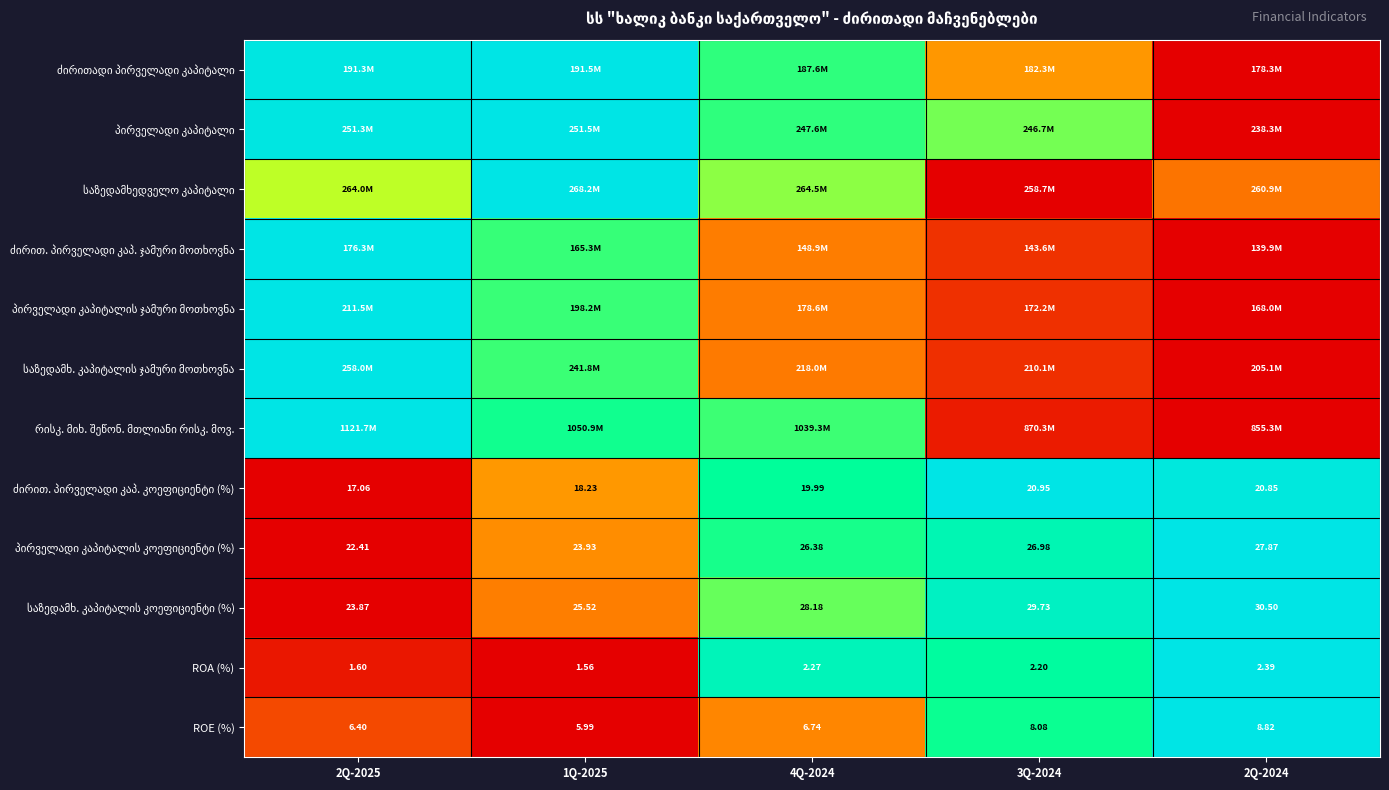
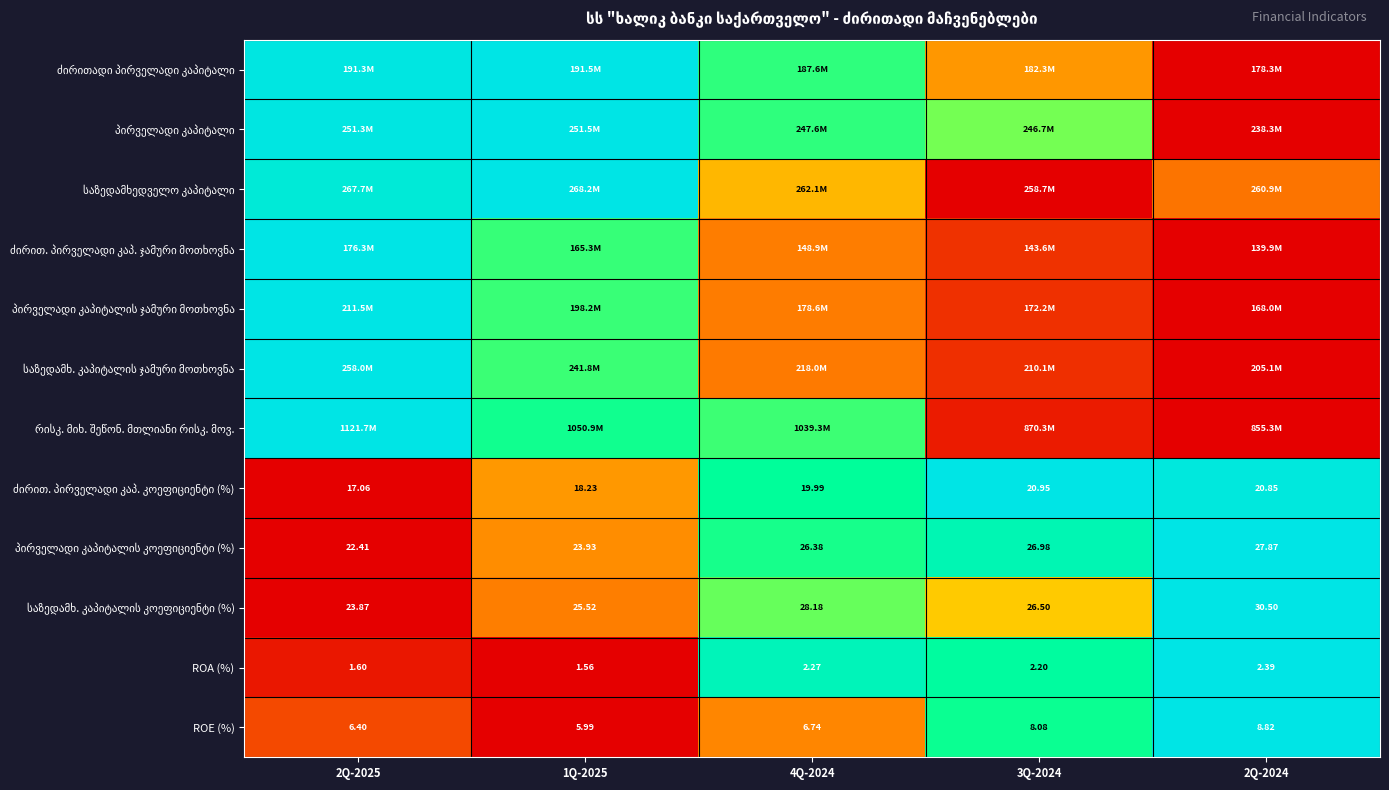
  {
    "ძირითადი პირველადი კაპიტალი": {
      "2Q-2025": "191.3M",
      "1Q-2025": "191.5M",
      "4Q-2024": "187.6M",
      "3Q-2024": "182.3M",
      "2Q-2024": "178.3M"
    },
    "პირველადი კაპიტალი": {
      "2Q-2025": "251.3M",
      "1Q-2025": "251.5M",
      "4Q-2024": "247.6M",
      "3Q-2024": "246.7M",
      "2Q-2024": "238.3M"
    },
    "საზედამხედველო კაპიტალი": {
-     "2Q-2025": "264.0M",
+     "2Q-2025": "267.7M",
      "1Q-2025": "268.2M",
-     "4Q-2024": "264.5M",
+     "4Q-2024": "262.1M",
      "3Q-2024": "258.7M",
      "2Q-2024": "260.9M"
    },
    "ძირით. პირველადი კაპ. ჯამური მოთხოვნა": {
      "2Q-2025": "176.3M",
      "1Q-2025": "165.3M",
      "4Q-2024": "148.9M",
      "3Q-2024": "143.6M",
      "2Q-2024": "139.9M"
    },
    "პირველადი კაპიტალის ჯამური მოთხოვნა": {
      "2Q-2025": "211.5M",
      "1Q-2025": "198.2M",
      "4Q-2024": "178.6M",
      "3Q-2024": "172.2M",
      "2Q-2024": "168.0M"
    },
    "საზედამხ. კაპიტალის ჯამური მოთხოვნა": {
      "2Q-2025": "258.0M",
      "1Q-2025": "241.8M",
      "4Q-2024": "218.0M",
      "3Q-2024": "210.1M",
      "2Q-2024": "205.1M"
    },
    "რისკ. მიხ. შეწონ. მთლიანი რისკ. მოვ.": {
      "2Q-2025": "1121.7M",
      "1Q-2025": "1050.9M",
      "4Q-2024": "1039.3M",
      "3Q-2024": "870.3M",
      "2Q-2024": "855.3M"
    },
    "ძირით. პირველადი კაპ. კოეფიციენტი (%)": {
      "2Q-2025": "17.06",
      "1Q-2025": "18.23",
      "4Q-2024": "19.99",
      "3Q-2024": "20.95",
      "2Q-2024": "20.85"
    },
    "პირველადი კაპიტალის კოეფიციენტი (%)": {
      "2Q-2025": "22.41",
      "1Q-2025": "23.93",
      "4Q-2024": "26.38",
      "3Q-2024": "26.98",
      "2Q-2024": "27.87"
    },
    "საზედამხ. კაპიტალის კოეფიციენტი (%)": {
      "2Q-2025": "23.87",
      "1Q-2025": "25.52",
      "4Q-2024": "28.18",
-     "3Q-2024": "29.73",
+     "3Q-2024": "26.50",
      "2Q-2024": "30.50"
    },
    "ROA (%)": {
      "2Q-2025": "1.60",
      "1Q-2025": "1.56",
      "4Q-2024": "2.27",
      "3Q-2024": "2.20",
      "2Q-2024": "2.39"
    },
    "ROE (%)": {
      "2Q-2025": "6.40",
      "1Q-2025": "5.99",
      "4Q-2024": "6.74",
      "3Q-2024": "8.08",
      "2Q-2024": "8.82"
    }
  }
